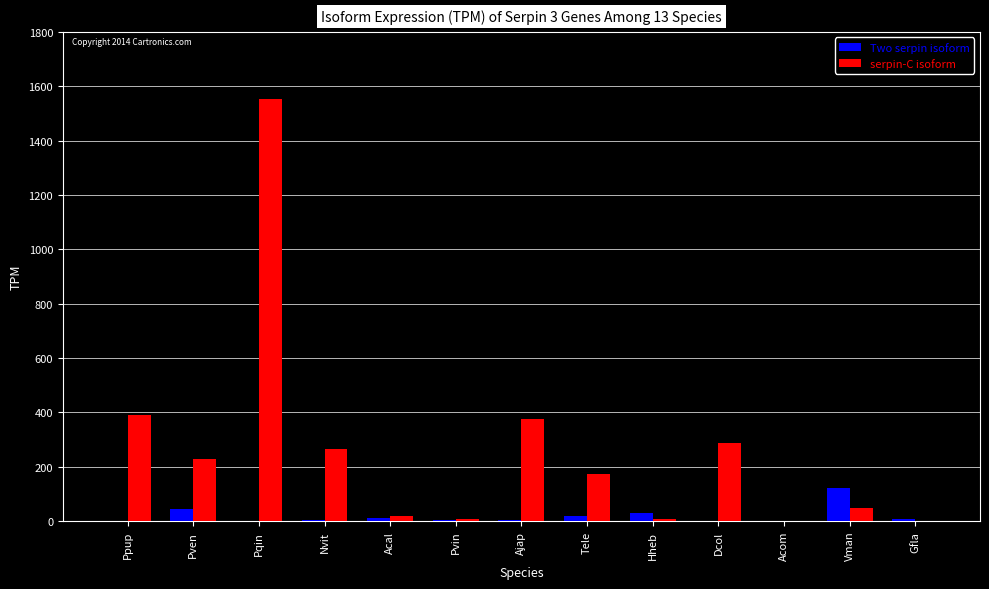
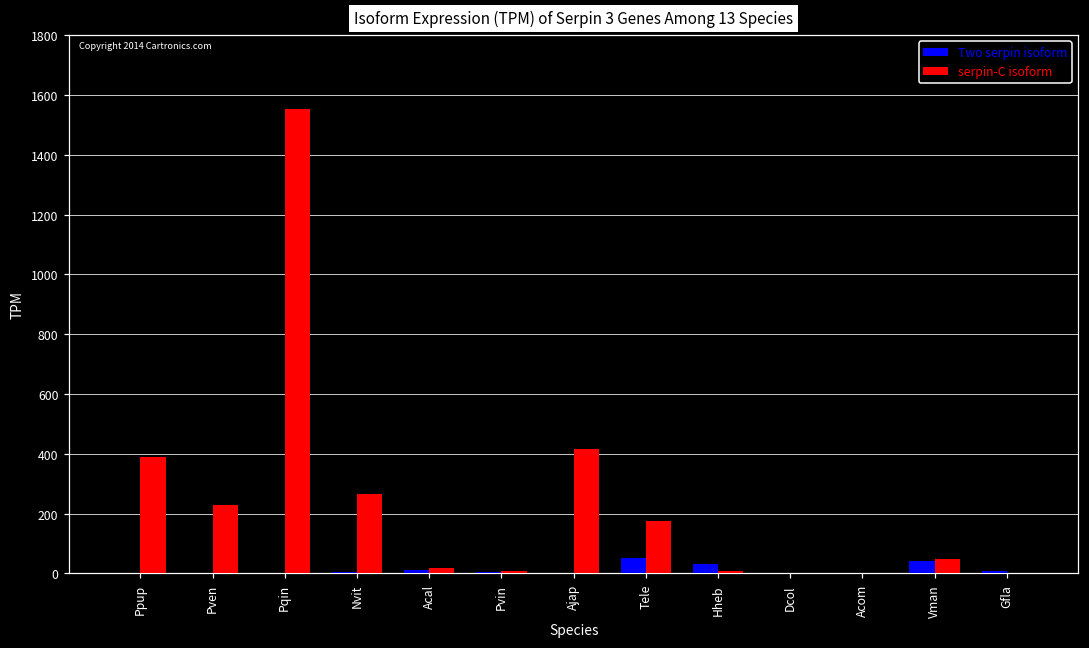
  {
    "Two serpin isoform": {
-     "Pven": 50,
+     "Pven": 0,
      "Pqin": 0,
      "Acal": 10,
-     "Tele": 20,
+     "Tele": 50,
      "Hheb": 30,
-     "Vman": 120
+     "Vman": 40
    },
    "serpin-C isoform": {
      "Ppup": 390,
      "Pven": 230,
      "Pqin": 1550,
      "Nvit": 260,
      "Acal": 20,
-     "Ajap": 380,
+     "Ajap": 420,
      "Tele": 170,
-     "Dcol": 290,
+     "Dcol": 0,
      "Vman": 50
    }
  }
